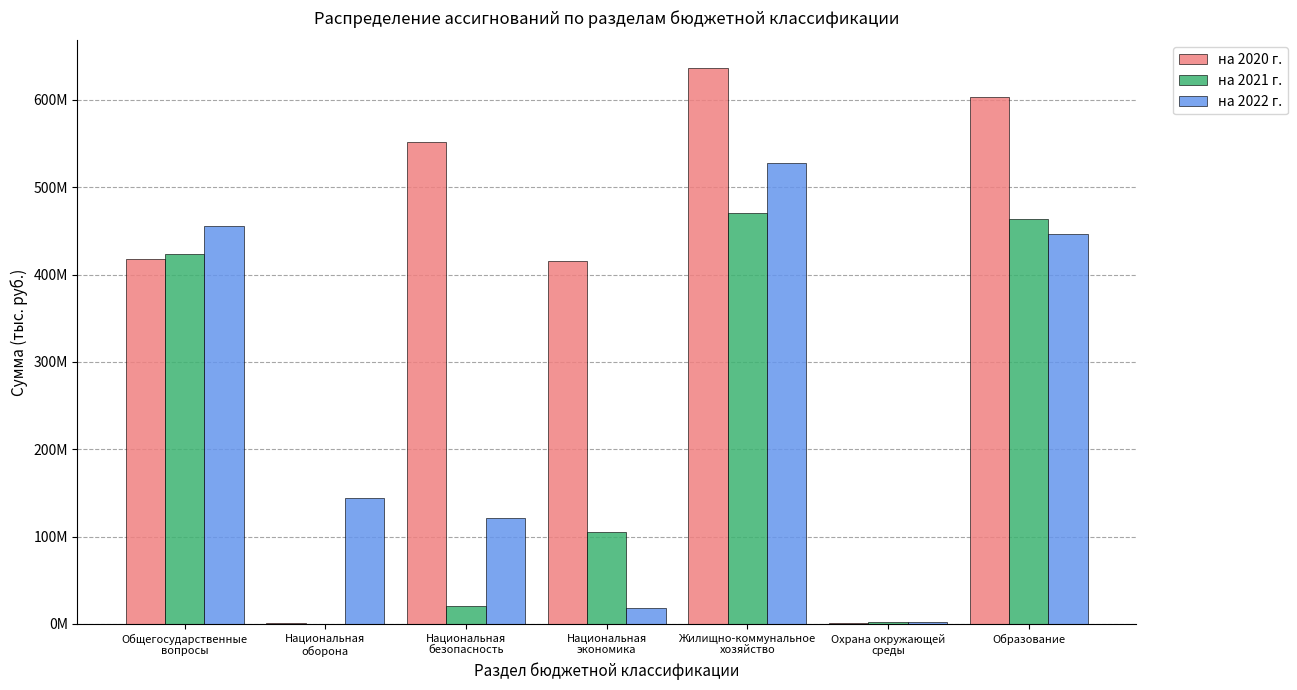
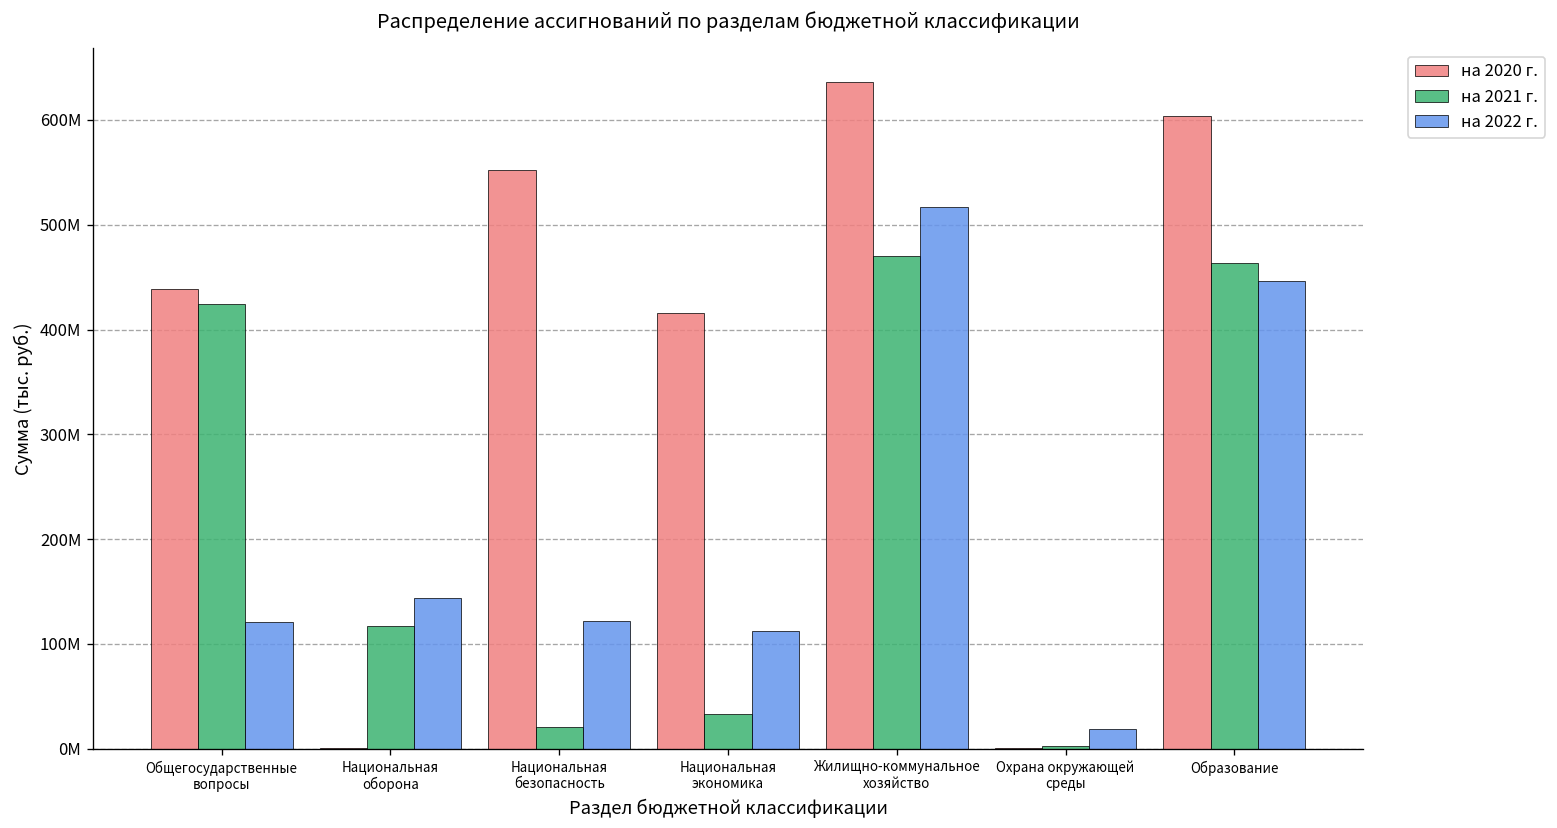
  {
    "на 2020 г.": {
-     "Общегосударственные вопросы": 420000000,
+     "Общегосударственные вопросы": 440000000,
      "Национальная безопасность": 550000000,
      "Национальная экономика": 420000000,
      "Жилищно-коммунальное хозяйство": 640000000,
      "Образование": 600000000
    },
    "на 2021 г.": {
      "Общегосударственные вопросы": 420000000,
-     "Национальная оборона": 0,
+     "Национальная оборона": 120000000,
      "Национальная безопасность": 20000000,
-     "Национальная экономика": 110000000,
+     "Национальная экономика": 30000000,
      "Жилищно-коммунальное хозяйство": 470000000,
      "Образование": 460000000
    },
    "на 2022 г.": {
-     "Общегосударственные вопросы": 460000000,
+     "Общегосударственные вопросы": 120000000,
      "Национальная оборона": 140000000,
      "Национальная безопасность": 120000000,
-     "Национальная экономика": 20000000,
-     "Жилищно-коммунальное хозяйство": 530000000,
-     "Охрана окружающей среды": 0,
+     "Национальная экономика": 110000000,
+     "Жилищно-коммунальное хозяйство": 520000000,
+     "Охрана окружающей среды": 20000000,
      "Образование": 450000000
    }
  }
